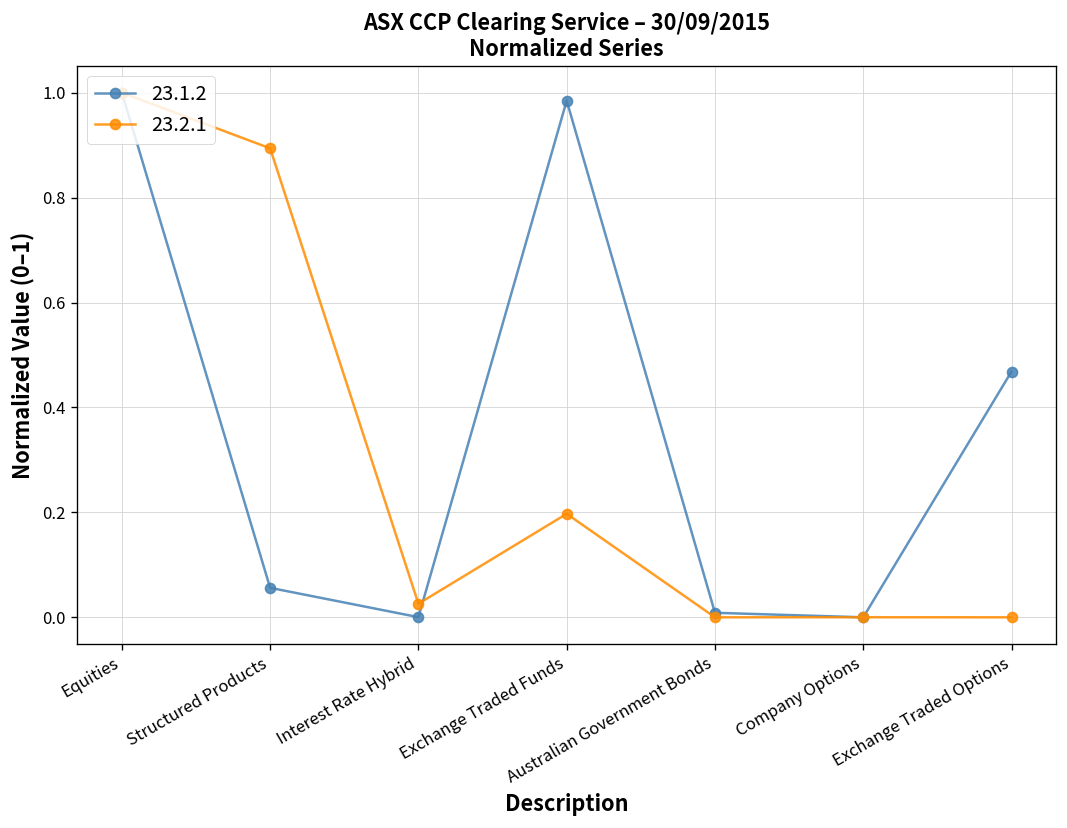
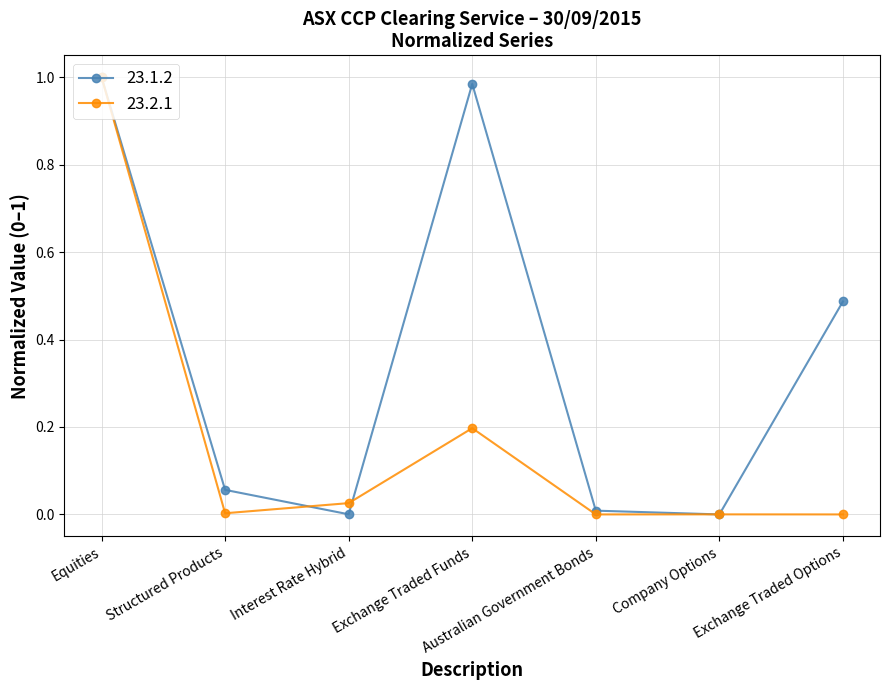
  {
    "23.1.2": {
      "Structured Products": 0.06,
      "Interest Rate Hybrid": 0.00,
      "Exchange Traded Funds": 0.98,
      "Australian Government Bonds": 0.01,
-     "Exchange Traded Options": 0.47
+     "Exchange Traded Options": 0.49
    },
    "23.2.1": {
-     "Structured Products": 0.89,
+     "Structured Products": 0.00,
      "Interest Rate Hybrid": 0.03,
      "Exchange Traded Funds": 0.20,
      "Australian Government Bonds": 0.00,
      "Exchange Traded Options": 0.00
    }
  }
